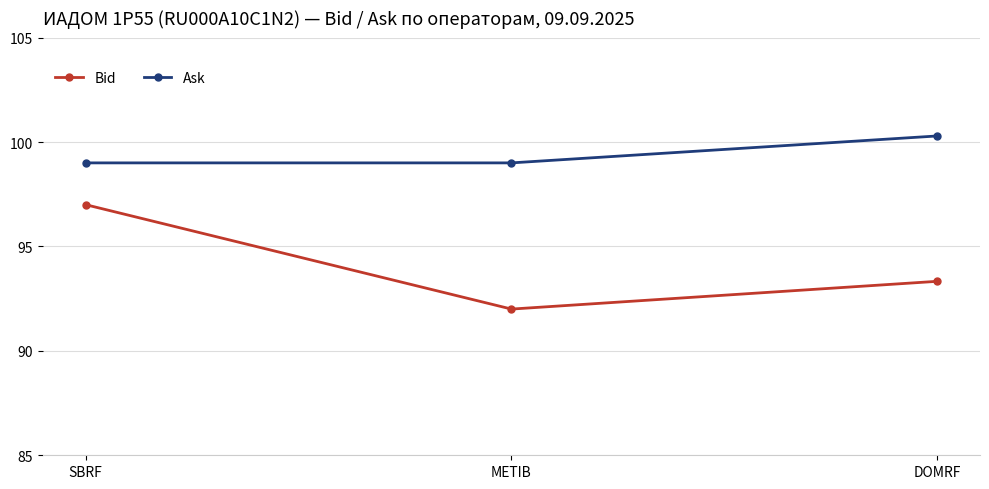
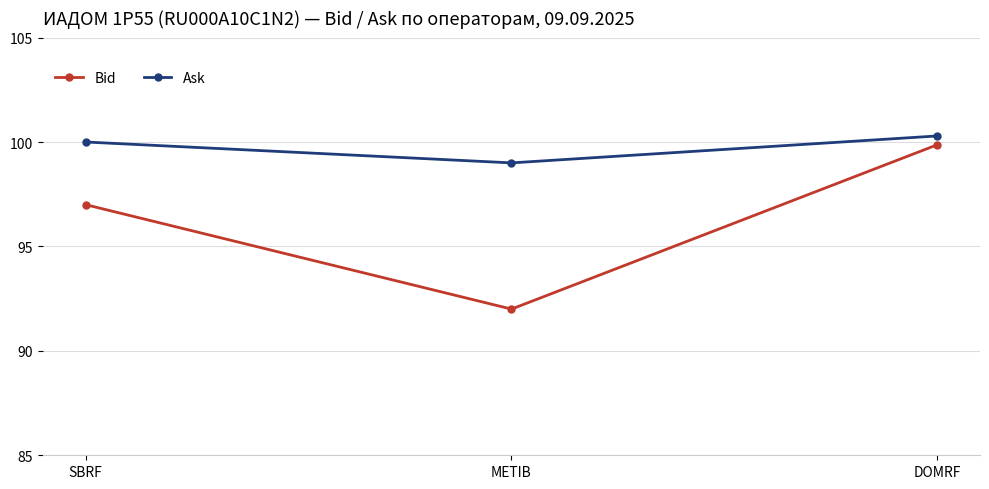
  {
    "Bid": {
      "SBRF": 97.0,
      "METIB": 92.0,
-     "DOMRF": 93.3
+     "DOMRF": 99.9
    },
    "Ask": {
-     "SBRF": 99,
+     "SBRF": 100,
      "METIB": 99,
      "DOMRF": 100.3
    }
  }
